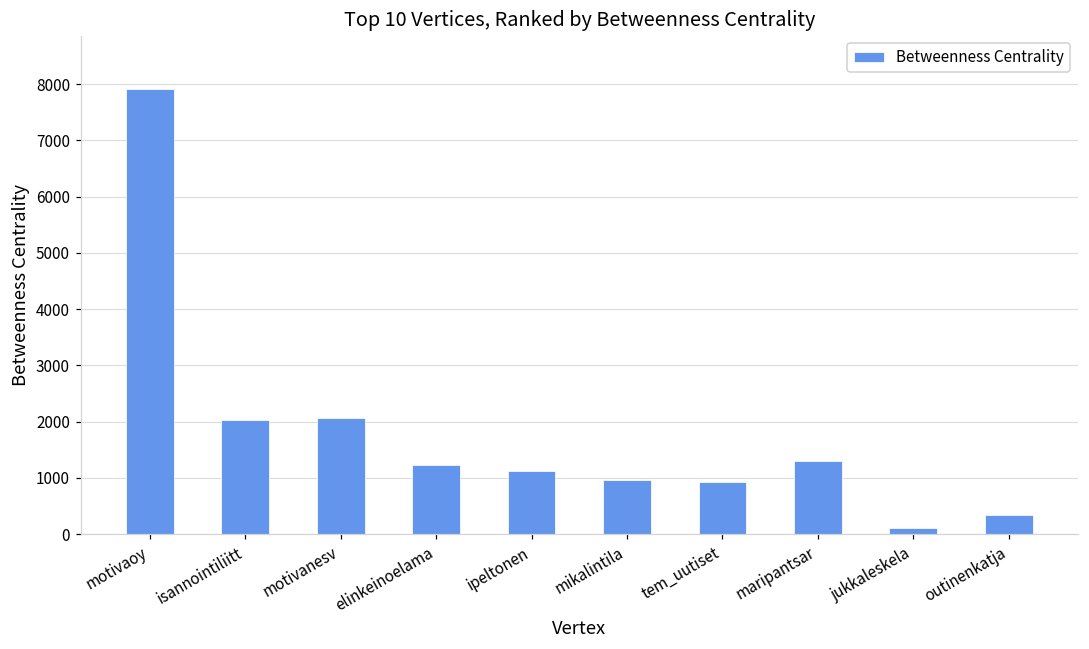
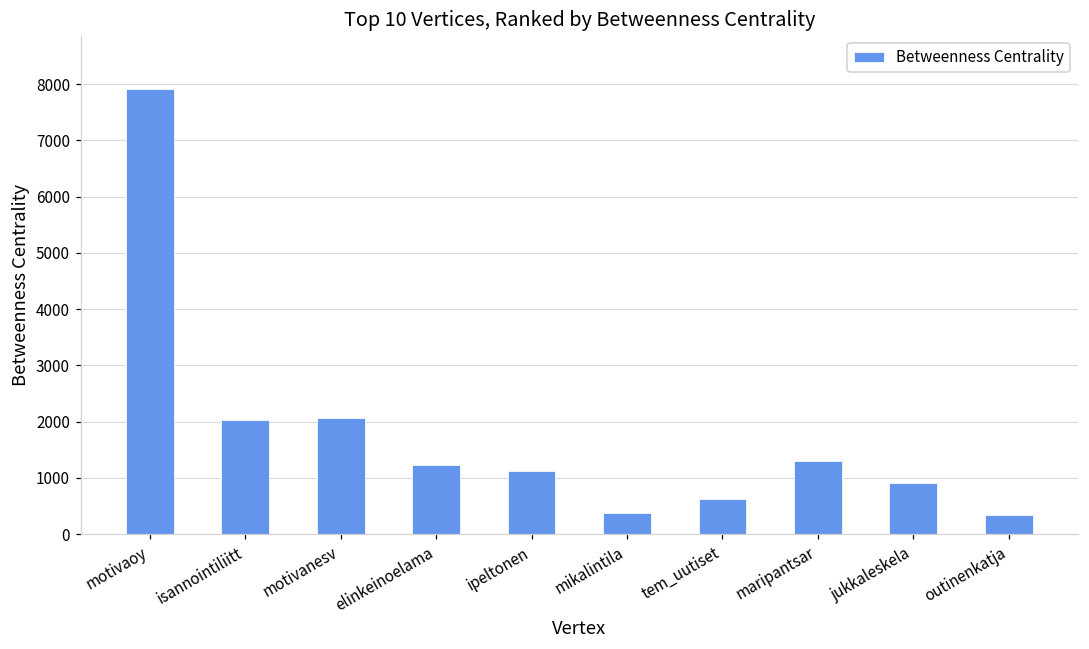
  {
    "motivaoy": 7900,
    "isannointiliitt": 2000,
    "motivanesv": 2100,
    "elinkeinoelama": 1200,
    "ipeltonen": 1100,
-   "mikalintila": 1000,
-   "tem_uutiset": 900,
+   "mikalintila": 400,
+   "tem_uutiset": 600,
    "maripantsar": 1300,
-   "jukkaleskela": 100,
+   "jukkaleskela": 900,
    "outinenkatja": 300
  }
